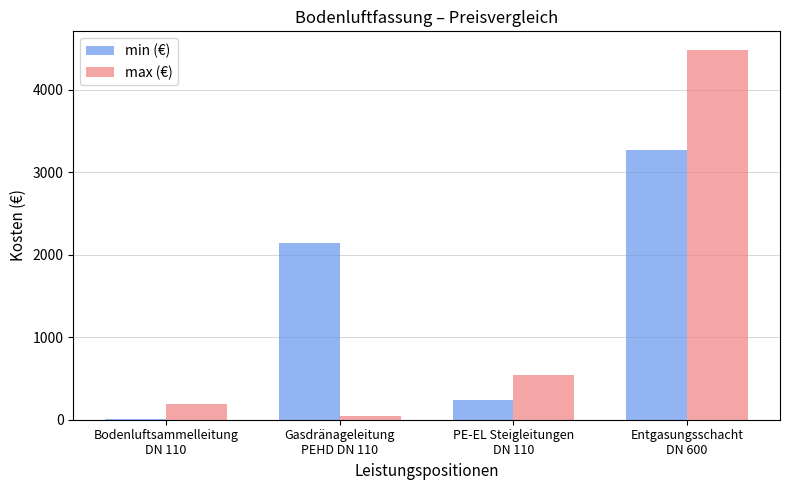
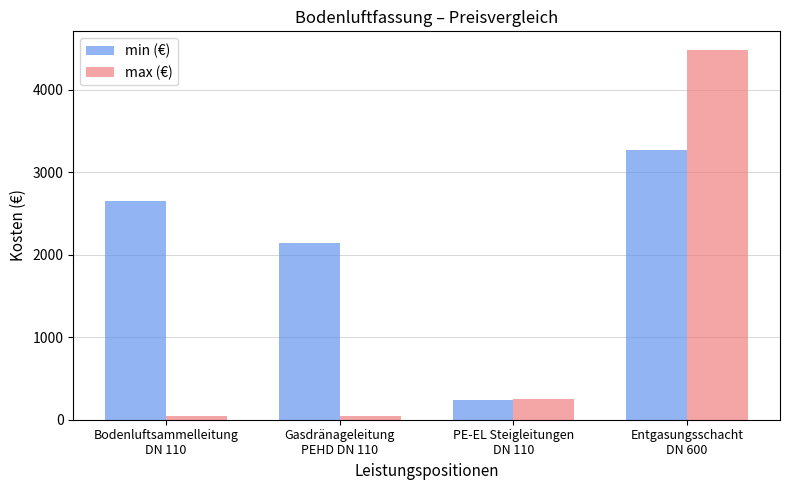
  {
    "min (€)": {
-     "Bodenluftsammelleitung DN 110": 0,
+     "Bodenluftsammelleitung DN 110": 2600,
      "Gasdränageleitung PEHD DN 110": 2100,
      "PE-EL Steigleitungen DN 110": 200,
      "Entgasungsschacht DN 600": 3300
    },
    "max (€)": {
-     "Bodenluftsammelleitung DN 110": 200,
+     "Bodenluftsammelleitung DN 110": 0,
      "Gasdränageleitung PEHD DN 110": 100,
-     "PE-EL Steigleitungen DN 110": 500,
+     "PE-EL Steigleitungen DN 110": 300,
      "Entgasungsschacht DN 600": 4500
    }
  }
